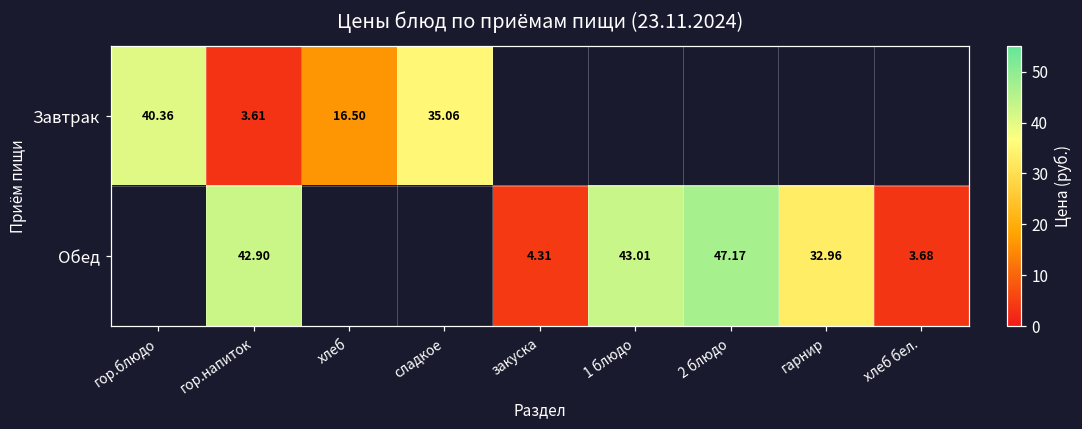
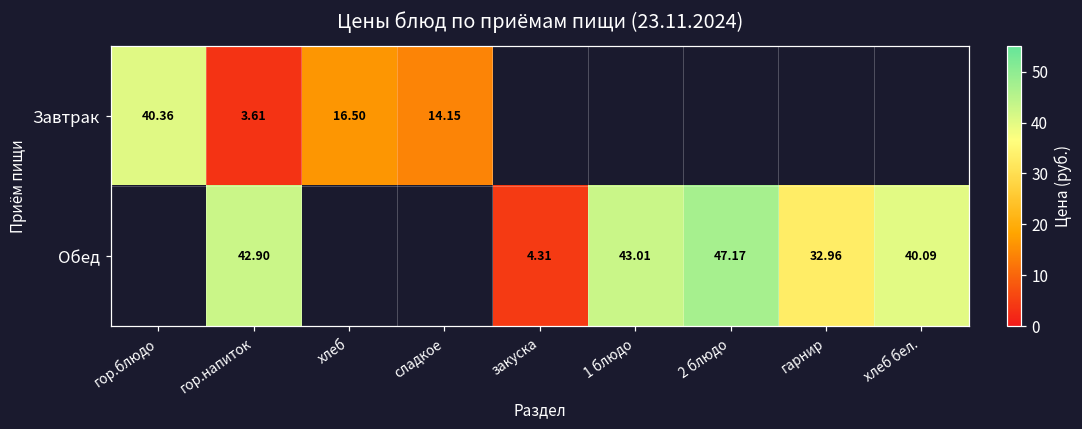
  {
    "Завтрак": {
      "гор.блюдо": 40.36,
      "гор.напиток": 3.61,
      "хлеб": 16.50,
-     "сладкое": 35.06
+     "сладкое": 14.15
    },
    "Обед": {
      "гор.напиток": 42.90,
      "закуска": 4.31,
      "1 блюдо": 43.01,
      "2 блюдо": 47.17,
      "гарнир": 32.96,
-     "хлеб бел.": 3.68
+     "хлеб бел.": 40.09
    }
  }
